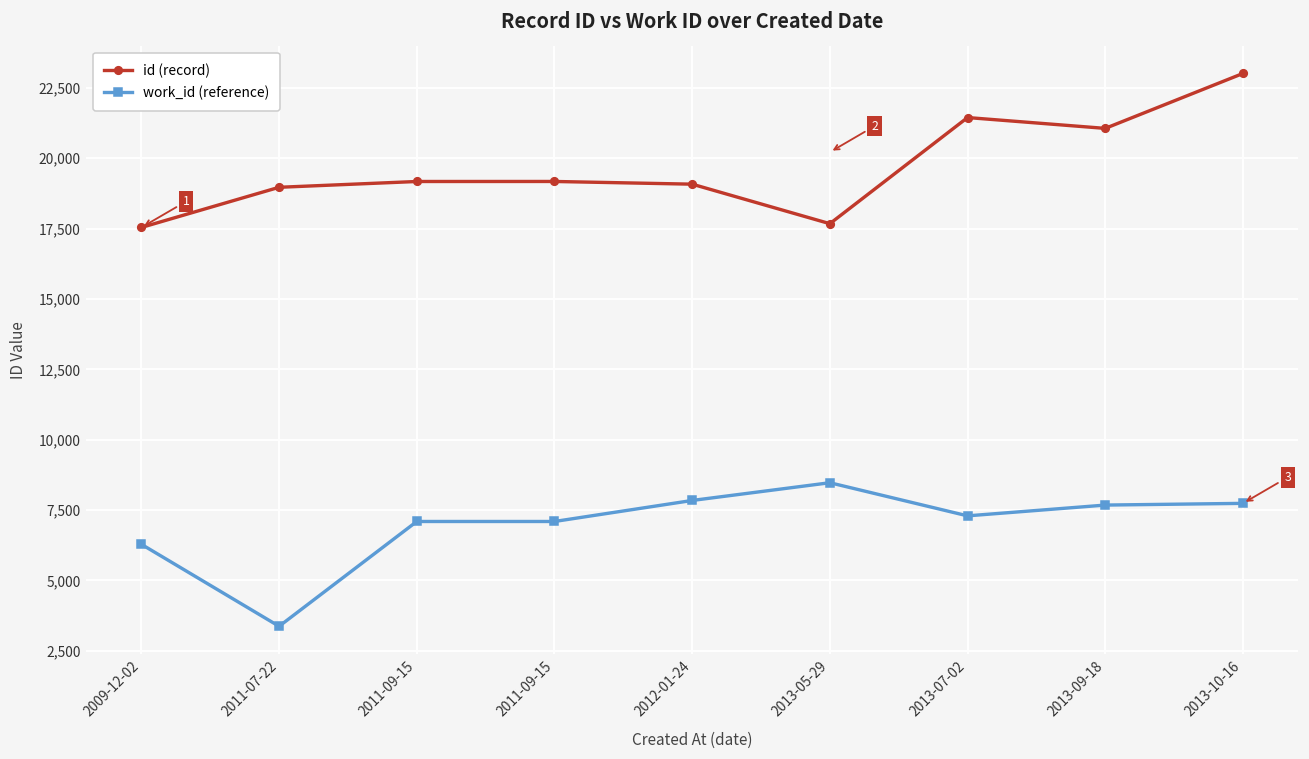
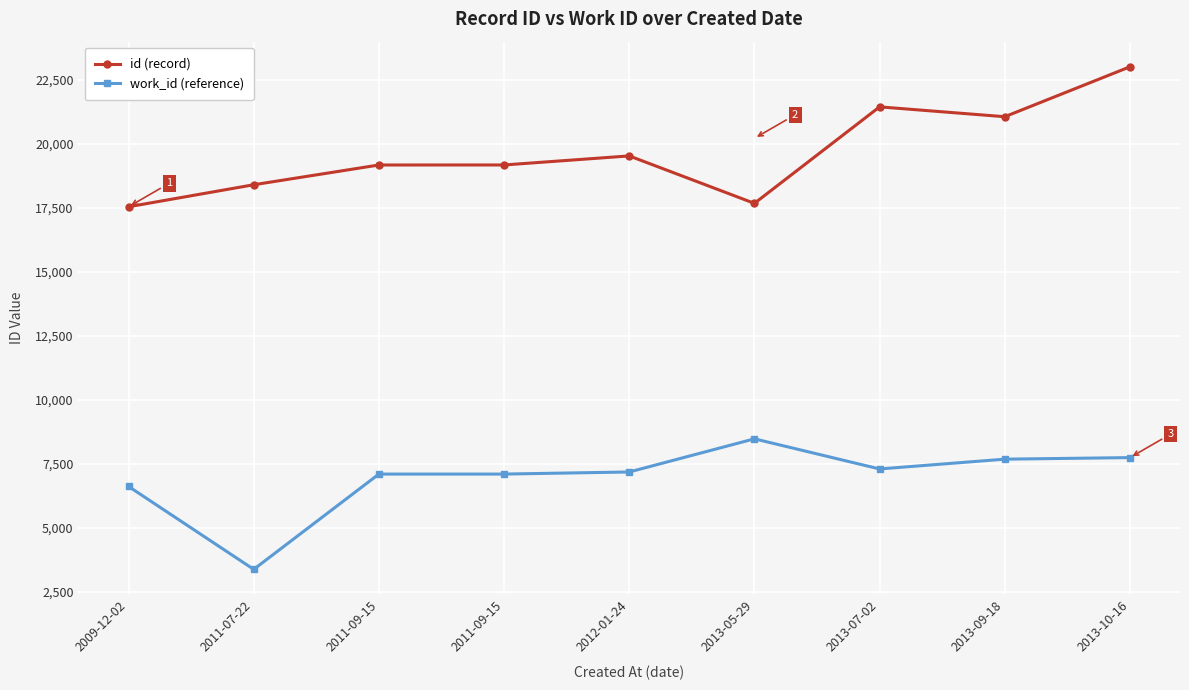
  {
    "id (record)": {
      "2009-12-02": "17,500",
-     "2011-07-22": "19,000",
-     "2012-01-24": "19,100",
+     "2011-07-22": "18,400",
+     "2012-01-24": "19,500",
      "2013-05-29": "17,700",
      "2013-07-02": "21,400",
      "2013-09-18": "21,100",
      "2013-10-16": "23,000"
    },
    "work_id (reference)": {
-     "2009-12-02": "6,300",
+     "2009-12-02": "6,600",
      "2011-07-22": "3,400",
-     "2012-01-24": "7,800",
+     "2012-01-24": "7,200",
      "2013-05-29": "8,500",
      "2013-07-02": "7,300",
      "2013-09-18": "7,700",
      "2013-10-16": "7,700"
    }
  }
